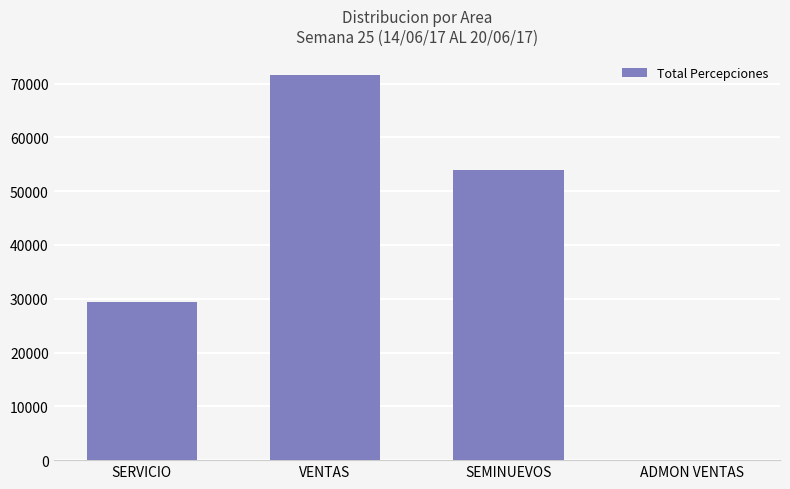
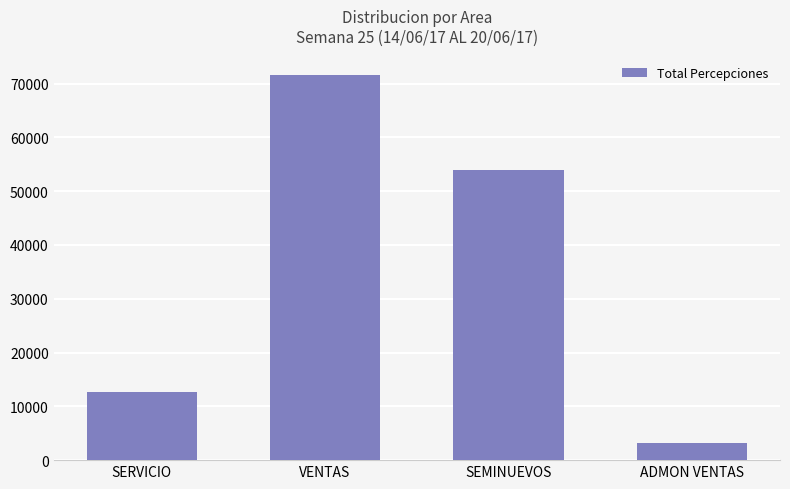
  {
-   "SERVICIO": 29000,
+   "SERVICIO": 13000,
    "VENTAS": 72000,
    "SEMINUEVOS": 54000,
-   "ADMON VENTAS": 0
+   "ADMON VENTAS": 3000
  }
